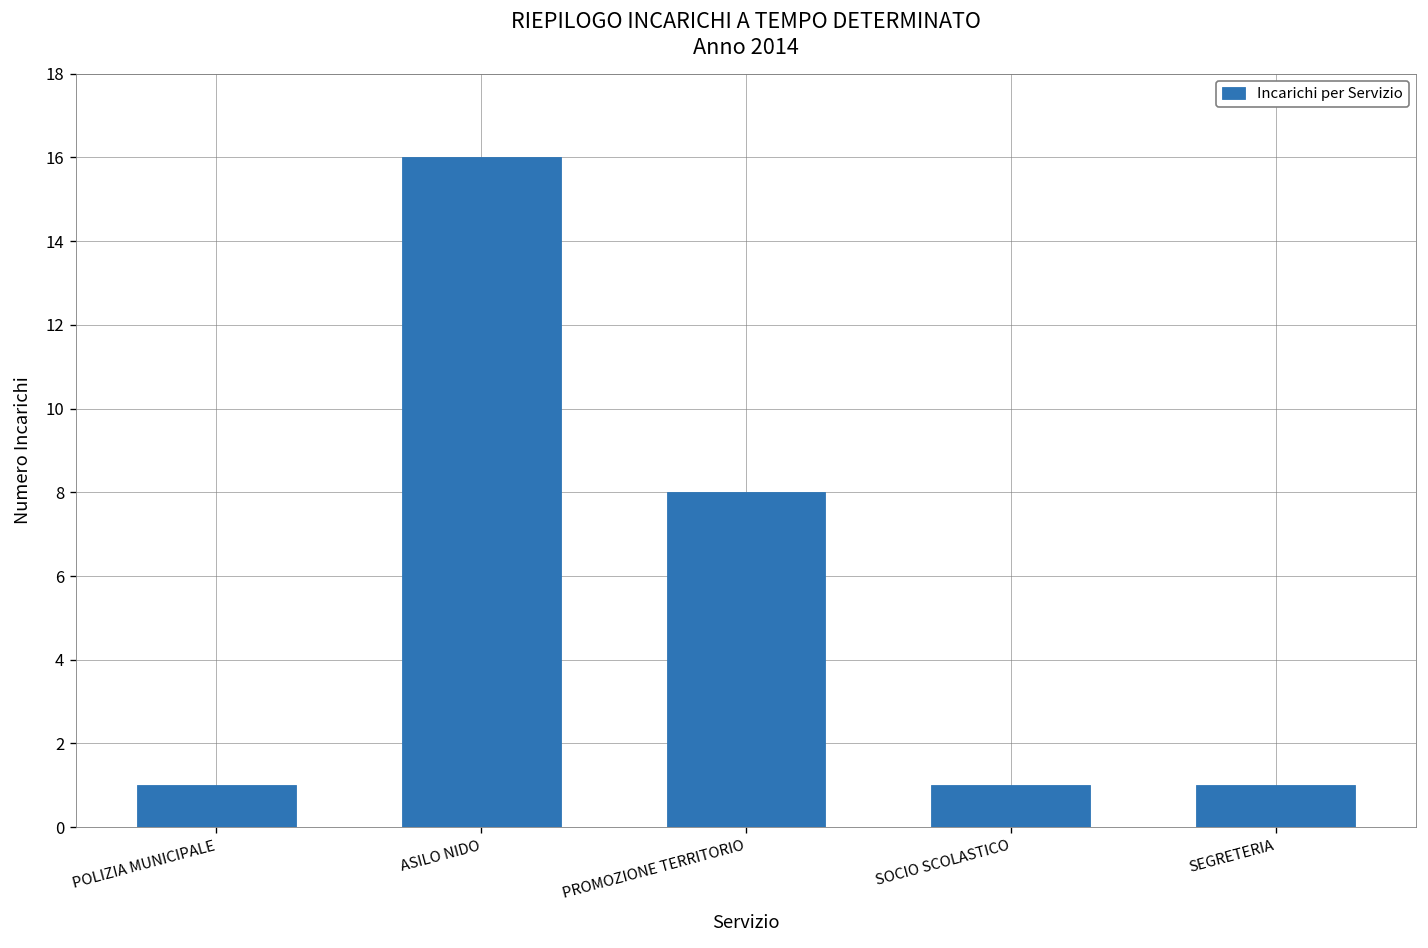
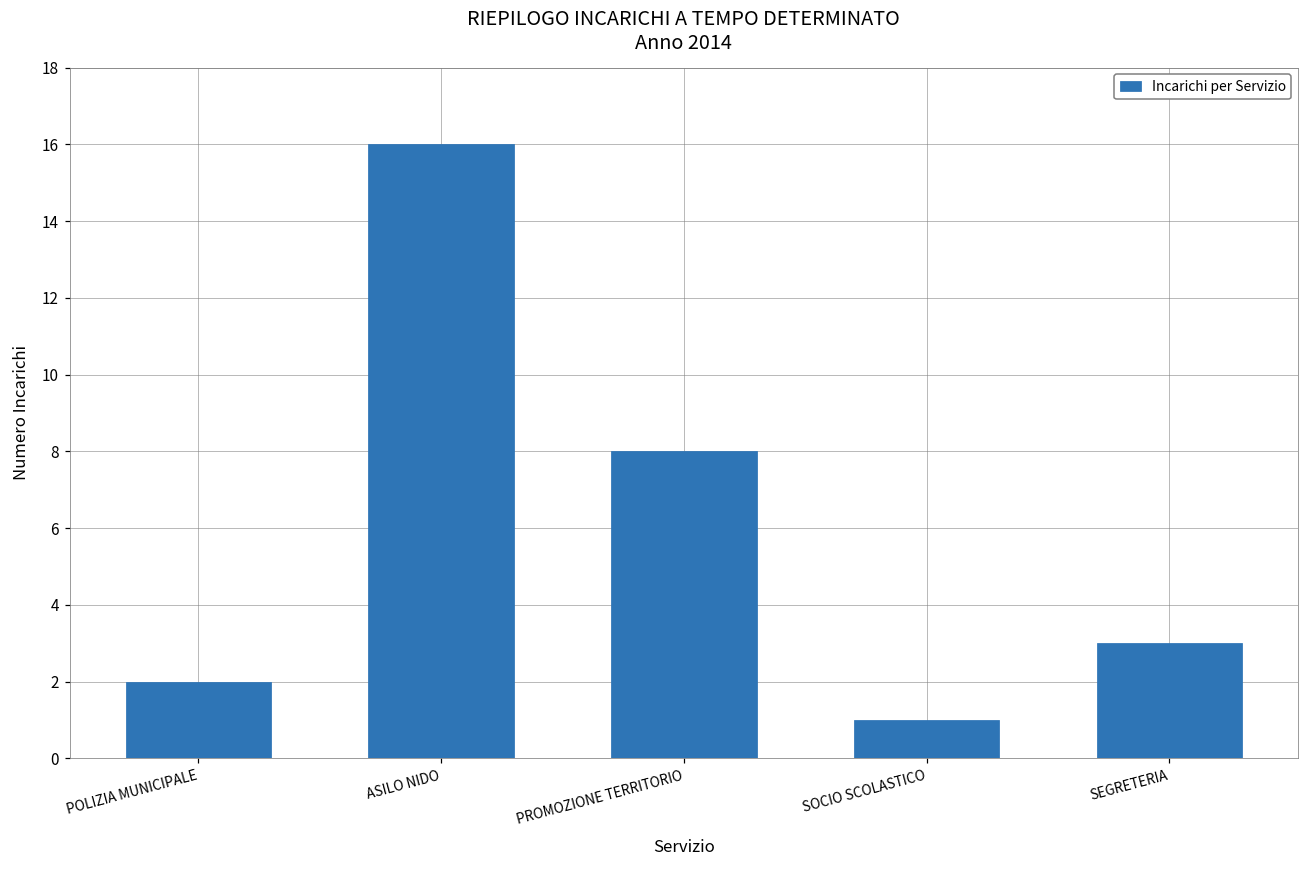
  {
-   "POLIZIA MUNICIPALE": 1,
+   "POLIZIA MUNICIPALE": 2,
    "ASILO NIDO": 16,
    "PROMOZIONE TERRITORIO": 8,
    "SOCIO SCOLASTICO": 1,
-   "SEGRETERIA": 1
+   "SEGRETERIA": 3
  }
